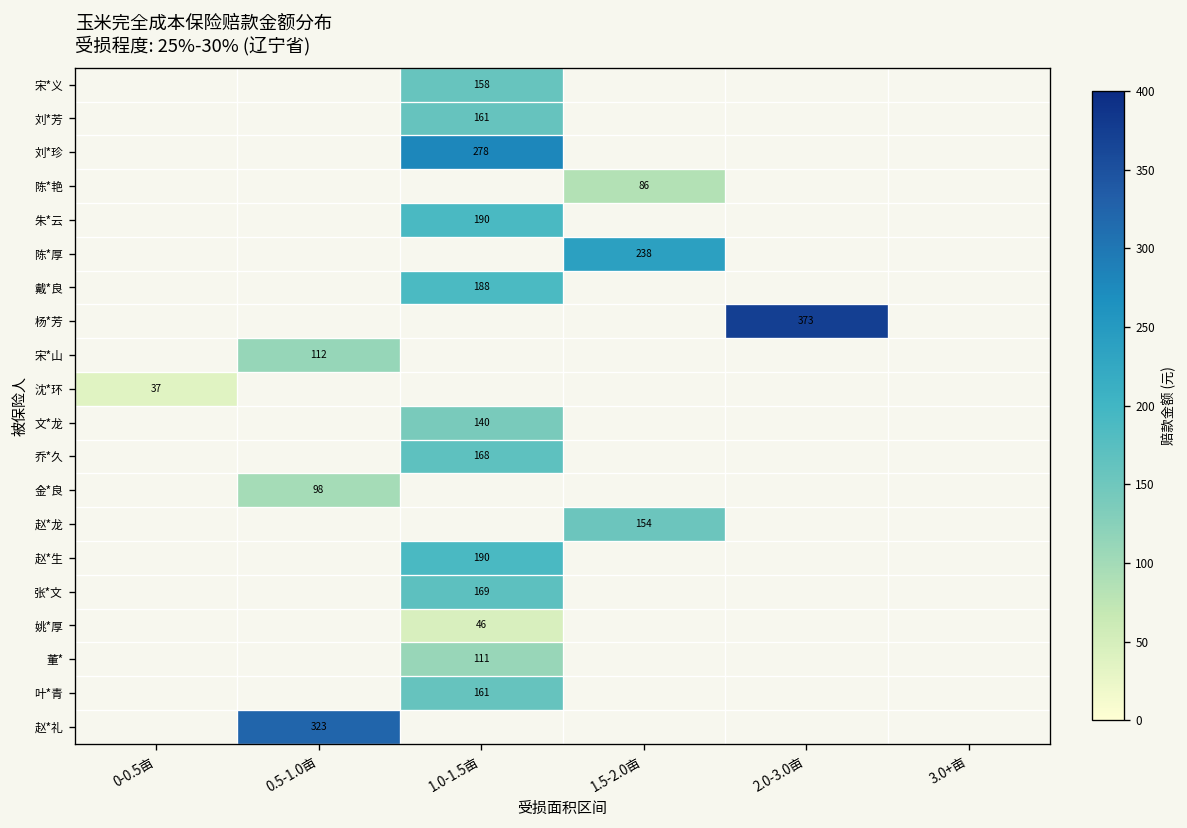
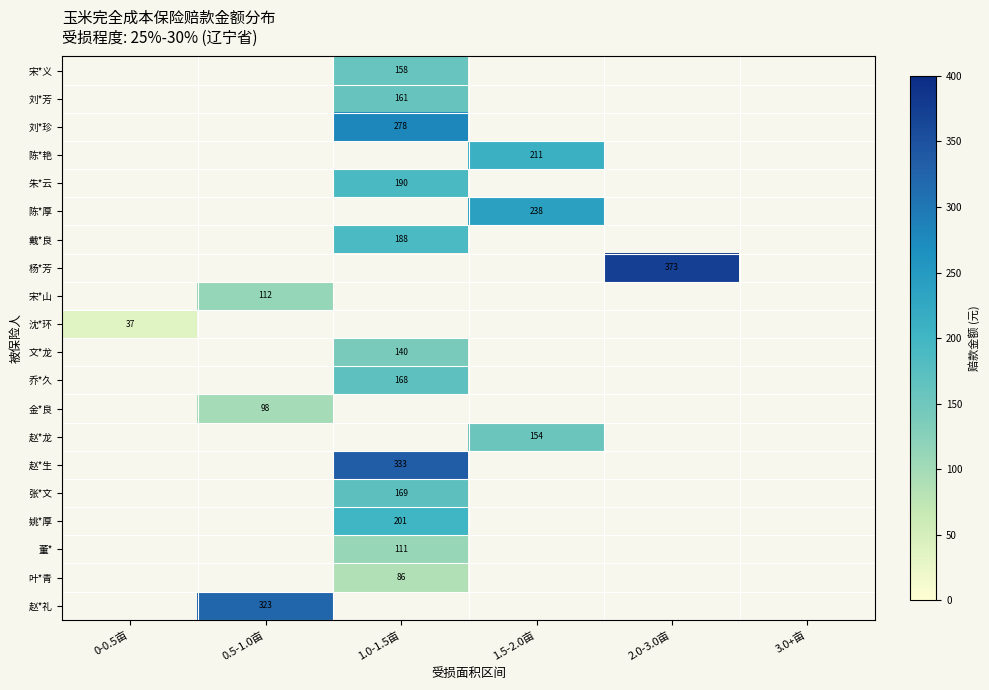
  {
    "宋*义": {
      "1.0-1.5亩": 158
    },
    "刘*芳": {
      "1.0-1.5亩": 161
    },
    "刘*珍": {
      "1.0-1.5亩": 278
    },
    "陈*艳": {
-     "1.5-2.0亩": 86
+     "1.5-2.0亩": 211
    },
    "朱*云": {
      "1.0-1.5亩": 190
    },
    "陈*厚": {
      "1.5-2.0亩": 238
    },
    "戴*良": {
      "1.0-1.5亩": 188
    },
    "杨*芳": {
      "2.0-3.0亩": 373
    },
    "宋*山": {
      "0.5-1.0亩": 112
    },
    "沈*环": {
      "0-0.5亩": 37
    },
    "文*龙": {
      "1.0-1.5亩": 140
    },
    "乔*久": {
      "1.0-1.5亩": 168
    },
    "金*良": {
      "0.5-1.0亩": 98
    },
    "赵*龙": {
      "1.5-2.0亩": 154
    },
    "赵*生": {
-     "1.0-1.5亩": 190
+     "1.0-1.5亩": 333
    },
    "张*文": {
      "1.0-1.5亩": 169
    },
    "姚*厚": {
-     "1.0-1.5亩": 46
+     "1.0-1.5亩": 201
    },
    "董*": {
      "1.0-1.5亩": 111
    },
    "叶*青": {
-     "1.0-1.5亩": 161
+     "1.0-1.5亩": 86
    },
    "赵*礼": {
      "0.5-1.0亩": 323
    }
  }
